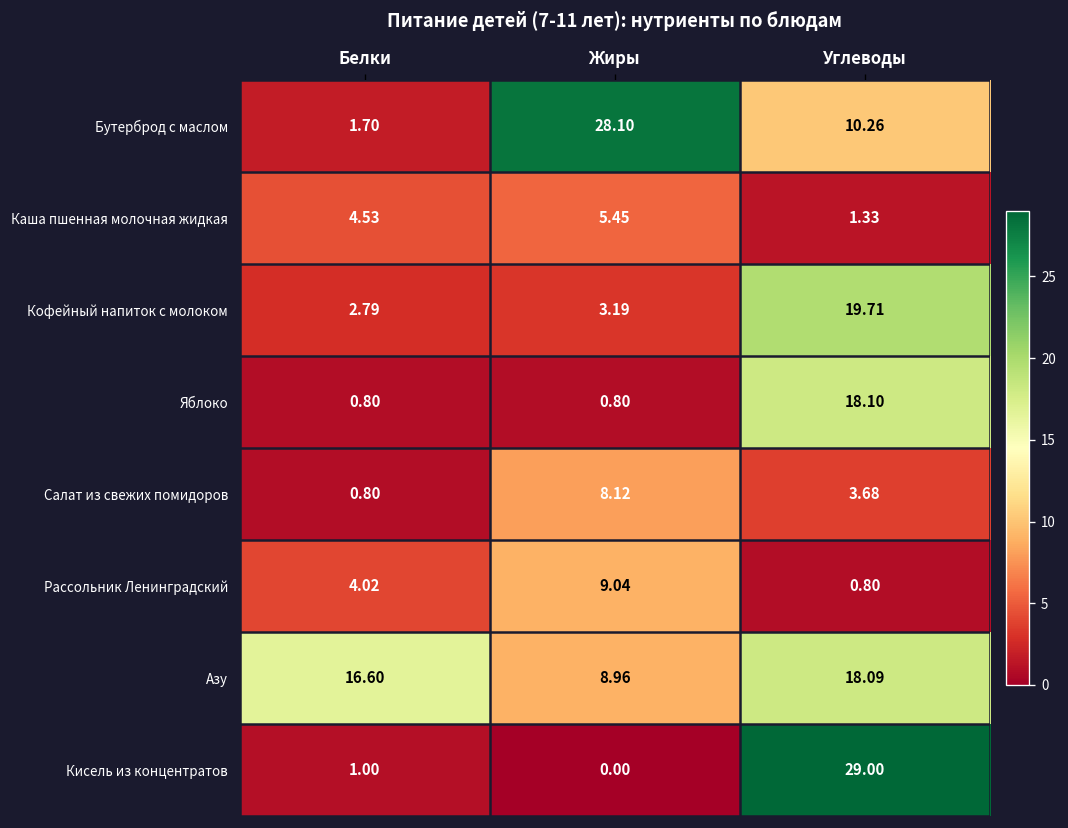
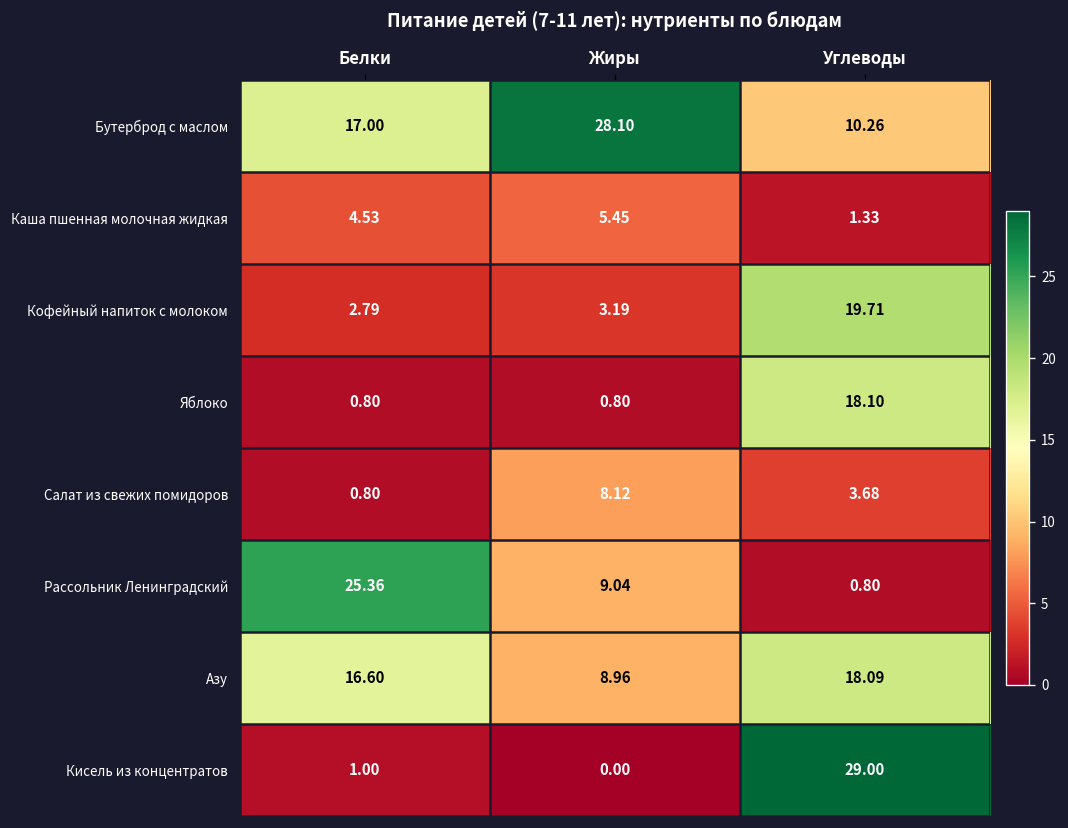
  {
    "Бутерброд с маслом": {
-     "Белки": 1.70,
+     "Белки": 17.00,
      "Жиры": 28.10,
      "Углеводы": 10.26
    },
    "Каша пшенная молочная жидкая": {
      "Белки": 4.53,
      "Жиры": 5.45,
      "Углеводы": 1.33
    },
    "Кофейный напиток с молоком": {
      "Белки": 2.79,
      "Жиры": 3.19,
      "Углеводы": 19.71
    },
    "Яблоко": {
      "Белки": 0.80,
      "Жиры": 0.80,
      "Углеводы": 18.10
    },
    "Салат из свежих помидоров": {
      "Белки": 0.80,
      "Жиры": 8.12,
      "Углеводы": 3.68
    },
    "Рассольник Ленинградский": {
-     "Белки": 4.02,
+     "Белки": 25.36,
      "Жиры": 9.04,
      "Углеводы": 0.80
    },
    "Азу": {
      "Белки": 16.60,
      "Жиры": 8.96,
      "Углеводы": 18.09
    },
    "Кисель из концентратов": {
      "Белки": 1.00,
      "Жиры": 0.00,
      "Углеводы": 29.00
    }
  }
